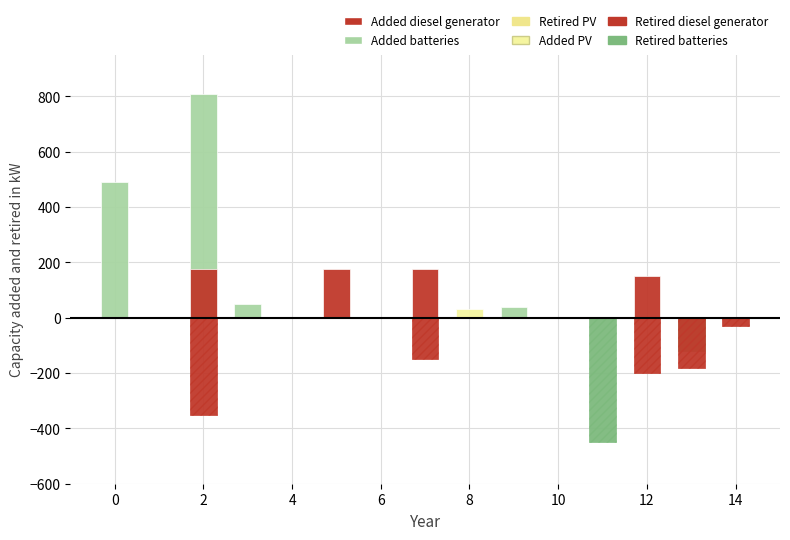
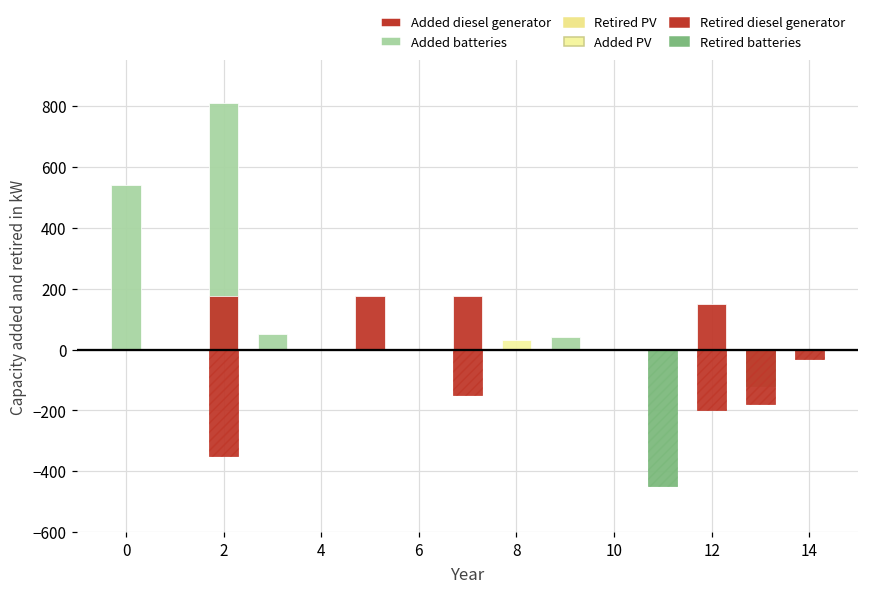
  {
    "Added batteries": {
-     "0": 490,
+     "0": 540,
      "2": 810,
      "4": 0,
      "6": 0,
      "8": 0,
      "10": 0,
      "12": 0,
      "14": 0
    },
    "Retired batteries": {
      "0": 0,
      "2": 0,
      "4": 0,
      "6": 0,
      "8": 0,
      "10": 0,
      "12": 0,
      "14": 0
    }
  }
